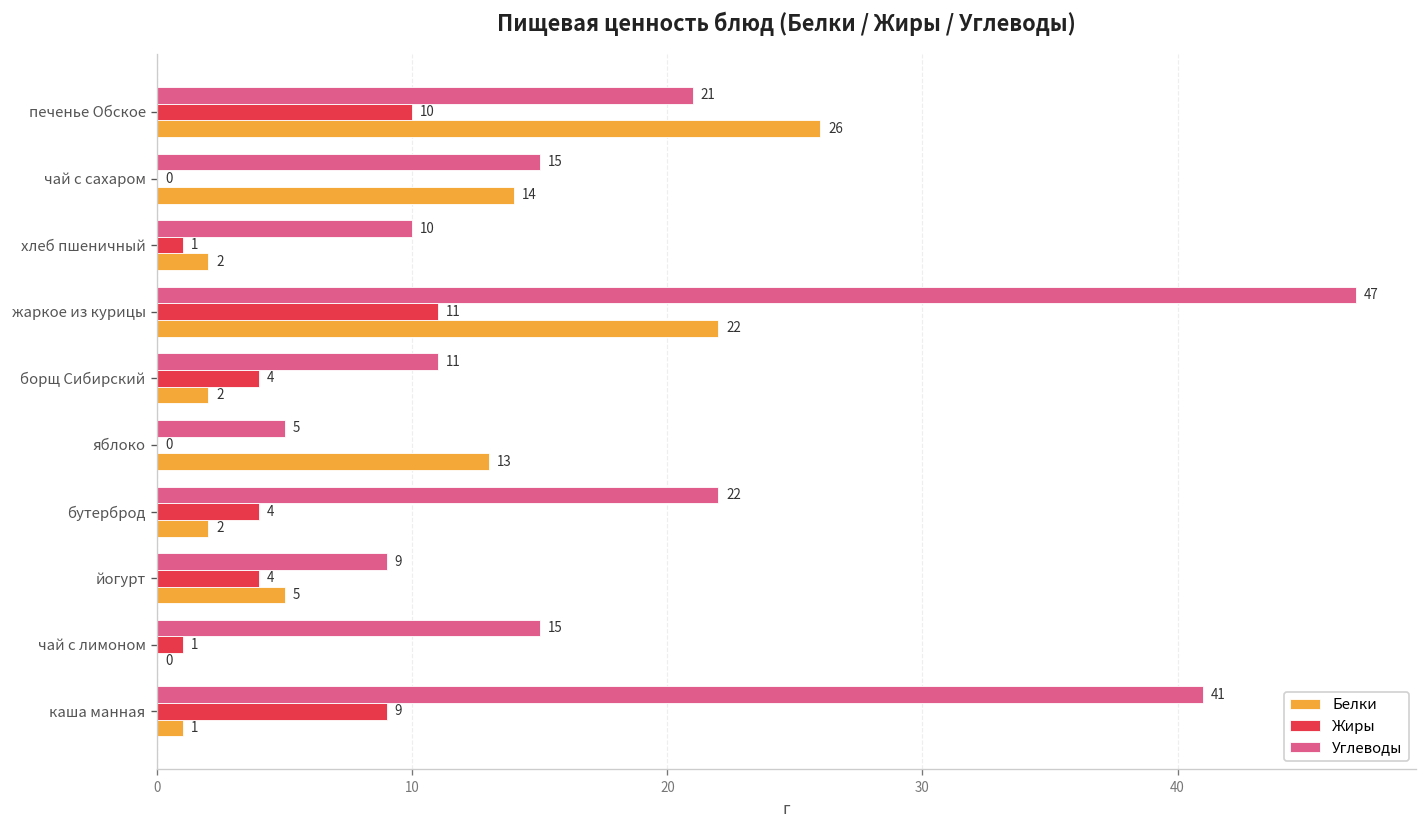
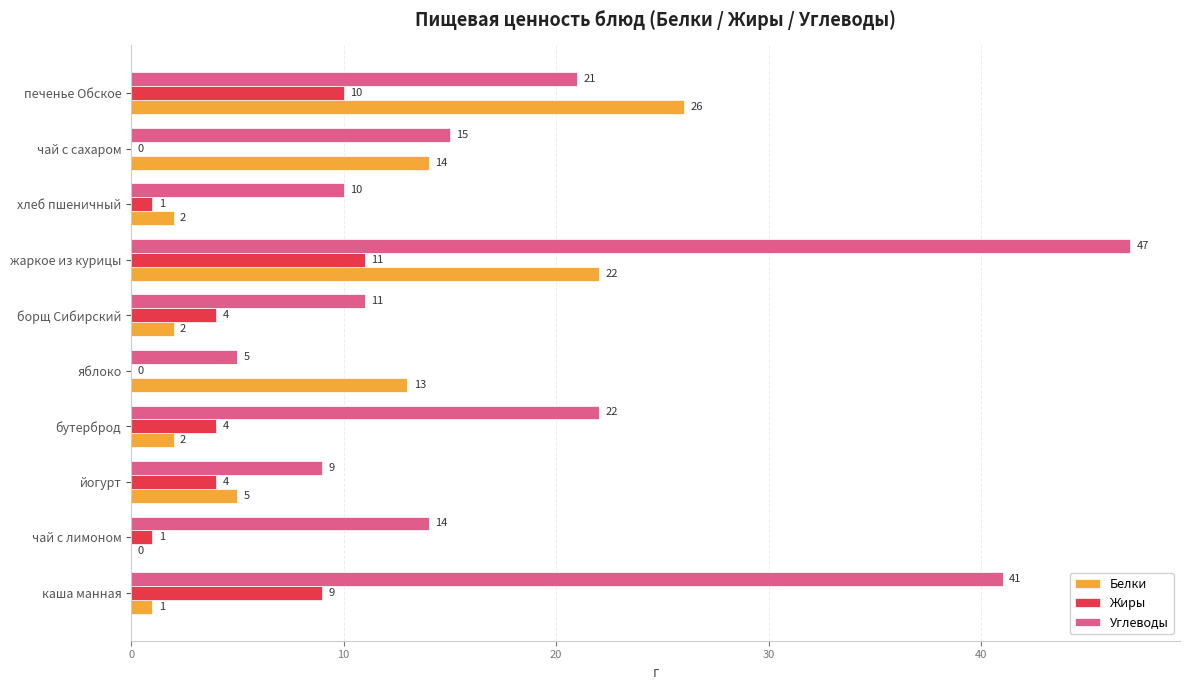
  {
    "Белки": {
      "печенье Обское": 26,
      "чай с сахаром": 14,
      "хлеб пшеничный": 2,
      "жаркое из курицы": 22,
      "борщ Сибирский": 2,
      "яблоко": 13,
      "бутерброд": 2,
      "йогурт": 5,
      "чай с лимоном": 0,
      "каша манная": 1
    },
    "Жиры": {
      "печенье Обское": 10,
      "чай с сахаром": 0,
      "хлеб пшеничный": 1,
      "жаркое из курицы": 11,
      "борщ Сибирский": 4,
      "яблоко": 0,
      "бутерброд": 4,
      "йогурт": 4,
      "чай с лимоном": 1,
      "каша манная": 9
    },
    "Углеводы": {
      "печенье Обское": 21,
      "чай с сахаром": 15,
      "хлеб пшеничный": 10,
      "жаркое из курицы": 47,
      "борщ Сибирский": 11,
      "яблоко": 5,
      "бутерброд": 22,
      "йогурт": 9,
-     "чай с лимоном": 15,
+     "чай с лимоном": 14,
      "каша манная": 41
    }
  }
